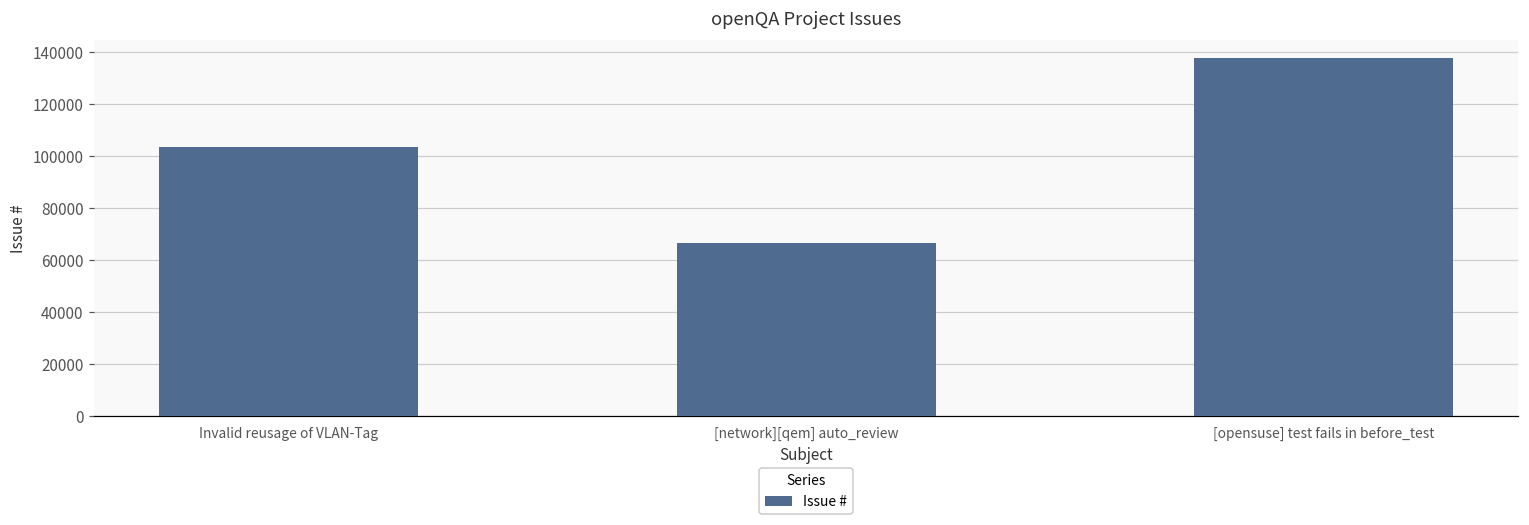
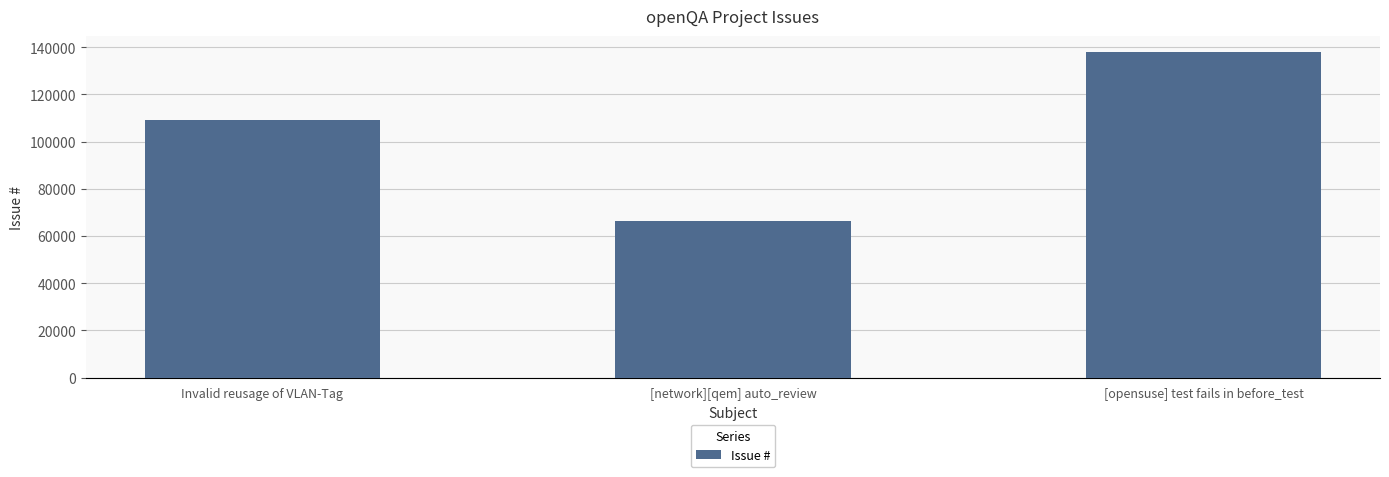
  {
-   "Invalid reusage of VLAN-Tag": 104000,
+   "Invalid reusage of VLAN-Tag": 109000,
    "[network][qem] auto_review": 66000,
    "[opensuse] test fails in before_test": 138000
  }
